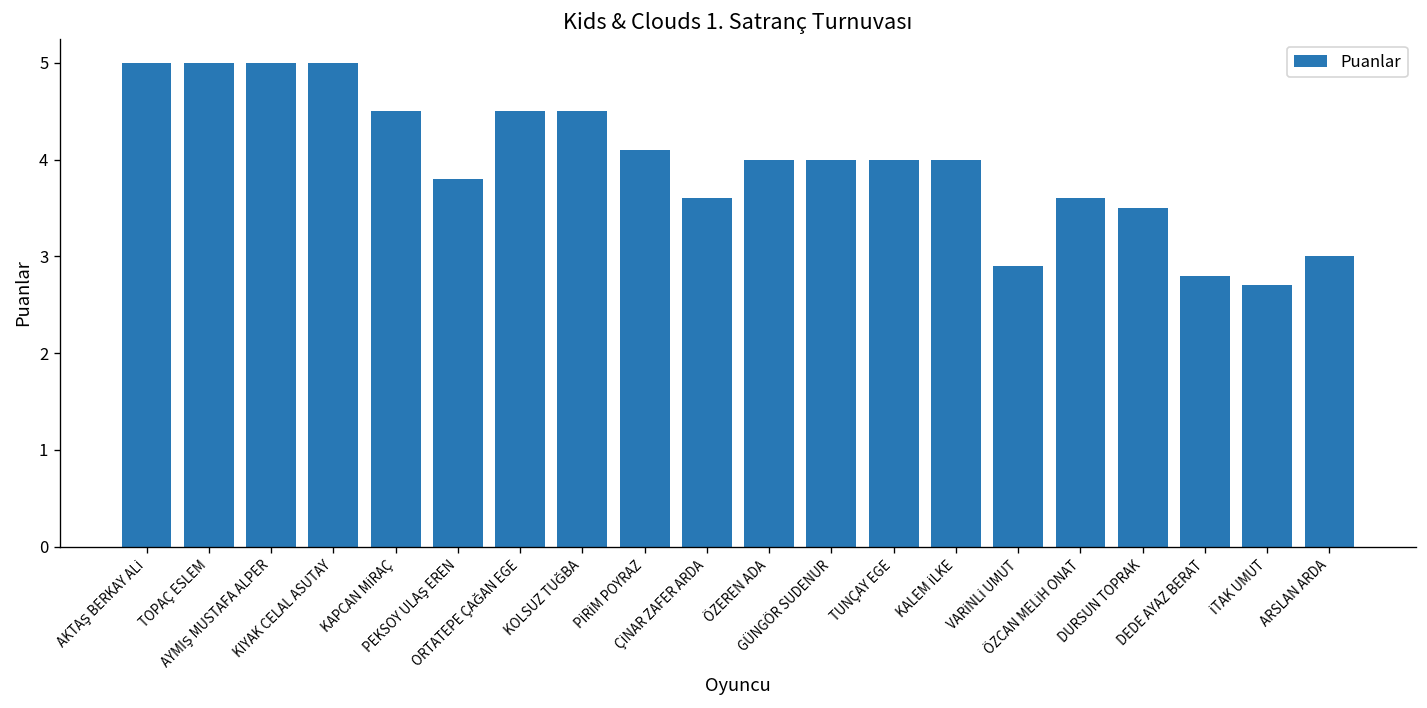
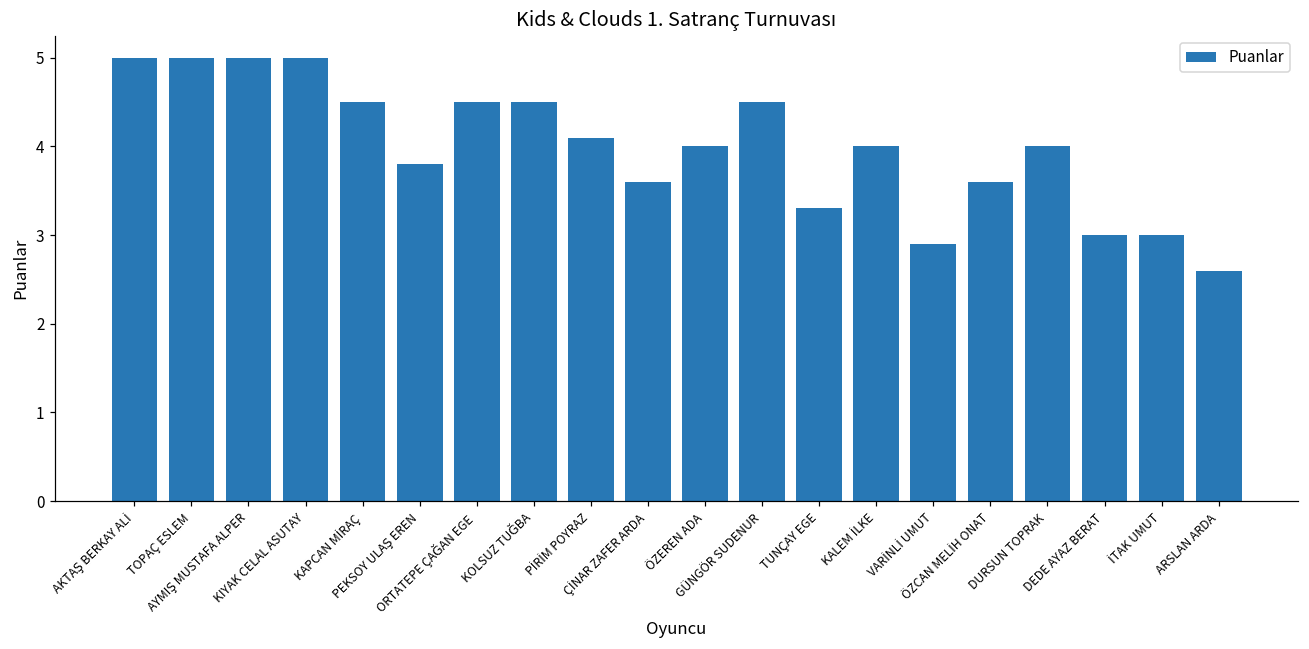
  {
    "AKTAŞ BERKAY ALİ": 5.0,
    "TOPAÇ ESLEM": 5.0,
    "AYMIŞ MUSTAFA ALPER": 5.0,
    "KIYAK CELAL ASUTAY": 5.0,
    "KAPCAN MİRAÇ": 4.5,
    "PEKSOY ULAŞ EREN": 3.8,
    "ORTATEPE ÇAĞAN EGE": 4.5,
    "KOLSUZ TUĞBA": 4.5,
    "PİRİM POYRAZ": 4.1,
    "ÇİNAR ZAFER ARDA": 3.6,
    "ÖZEREN ADA": 4.0,
-   "GÜNGÖR SUDENUR": 4.0,
-   "TUNÇAY EGE": 4.0,
+   "GÜNGÖR SUDENUR": 4.5,
+   "TUNÇAY EGE": 3.3,
    "KALEM İLKE": 4.0,
    "VARİNLİ UMUT": 2.9,
    "ÖZCAN MELİH ONAT": 3.6,
-   "DURSUN TOPRAK": 3.5,
-   "DEDE AYAZ BERAT": 2.8,
-   "İTAK UMUT": 2.7,
-   "ARSLAN ARDA": 3.0
+   "DURSUN TOPRAK": 4.0,
+   "DEDE AYAZ BERAT": 3.0,
+   "İTAK UMUT": 3.0,
+   "ARSLAN ARDA": 2.6
  }
